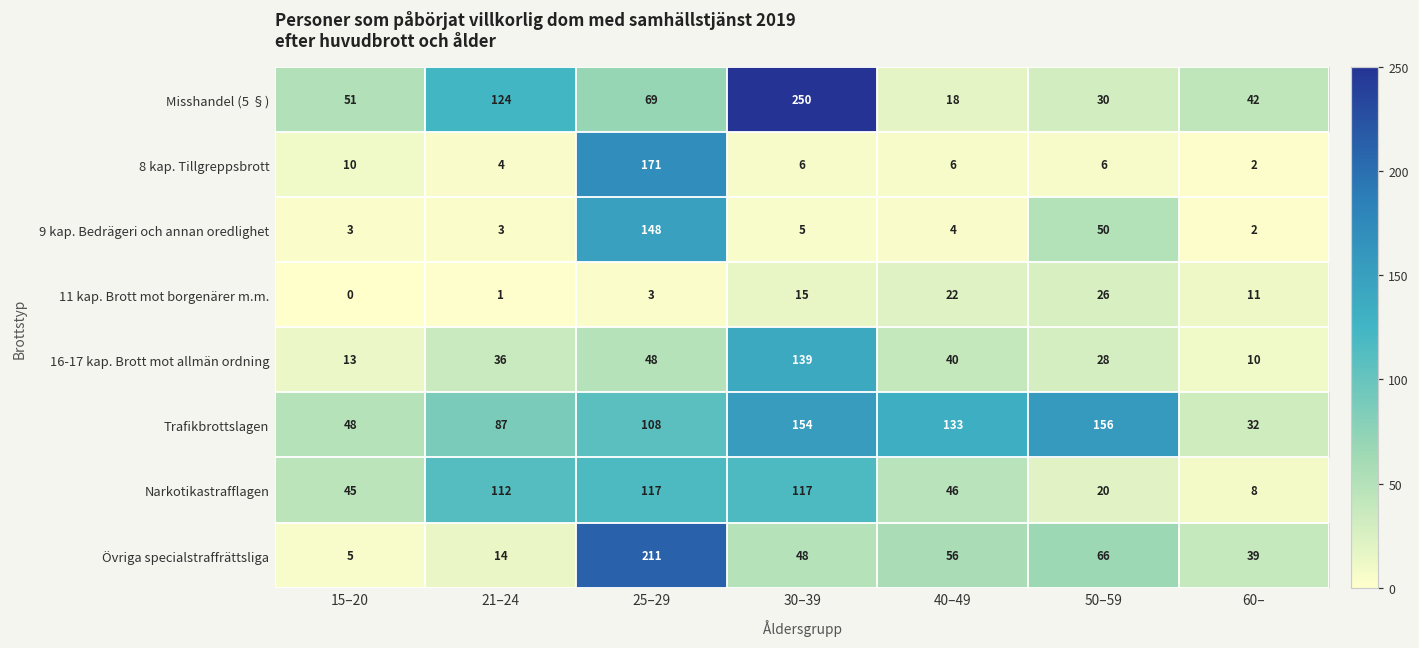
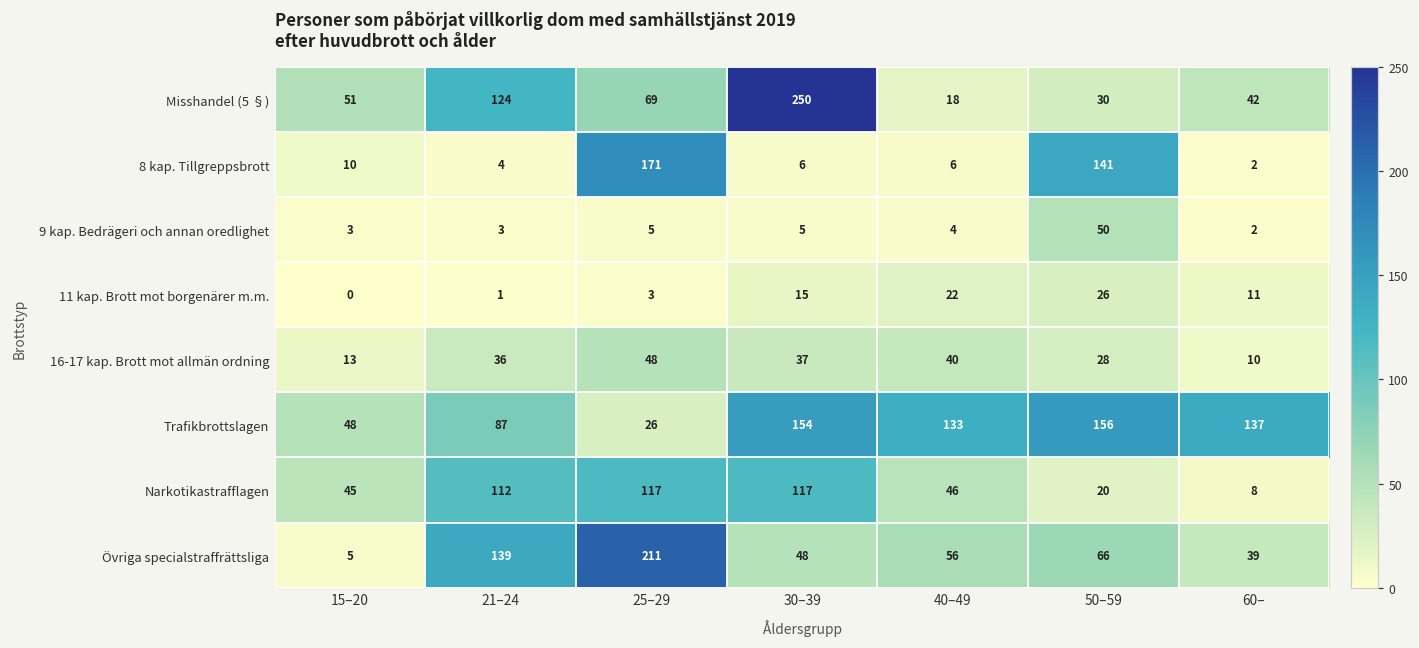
  {
    "Misshandel (5 §)": {
      "15–20": 51,
      "21–24": 124,
      "25–29": 69,
      "30–39": 250,
      "40–49": 18,
      "50–59": 30,
      "60–": 42
    },
    "8 kap. Tillgreppsbrott": {
      "15–20": 10,
      "21–24": 4,
      "25–29": 171,
      "30–39": 6,
      "40–49": 6,
-     "50–59": 6,
+     "50–59": 141,
      "60–": 2
    },
    "9 kap. Bedrägeri och annan oredlighet": {
      "15–20": 3,
      "21–24": 3,
-     "25–29": 148,
+     "25–29": 5,
      "30–39": 5,
      "40–49": 4,
      "50–59": 50,
      "60–": 2
    },
    "11 kap. Brott mot borgenärer m.m.": {
      "15–20": 0,
      "21–24": 1,
      "25–29": 3,
      "30–39": 15,
      "40–49": 22,
      "50–59": 26,
      "60–": 11
    },
    "16-17 kap. Brott mot allmän ordning": {
      "15–20": 13,
      "21–24": 36,
      "25–29": 48,
-     "30–39": 139,
+     "30–39": 37,
      "40–49": 40,
      "50–59": 28,
      "60–": 10
    },
    "Trafikbrottslagen": {
      "15–20": 48,
      "21–24": 87,
-     "25–29": 108,
+     "25–29": 26,
      "30–39": 154,
      "40–49": 133,
      "50–59": 156,
-     "60–": 32
+     "60–": 137
    },
    "Narkotikastrafflagen": {
      "15–20": 45,
      "21–24": 112,
      "25–29": 117,
      "30–39": 117,
      "40–49": 46,
      "50–59": 20,
      "60–": 8
    },
    "Övriga specialstraffrättsliga": {
      "15–20": 5,
-     "21–24": 14,
+     "21–24": 139,
      "25–29": 211,
      "30–39": 48,
      "40–49": 56,
      "50–59": 66,
      "60–": 39
    }
  }
